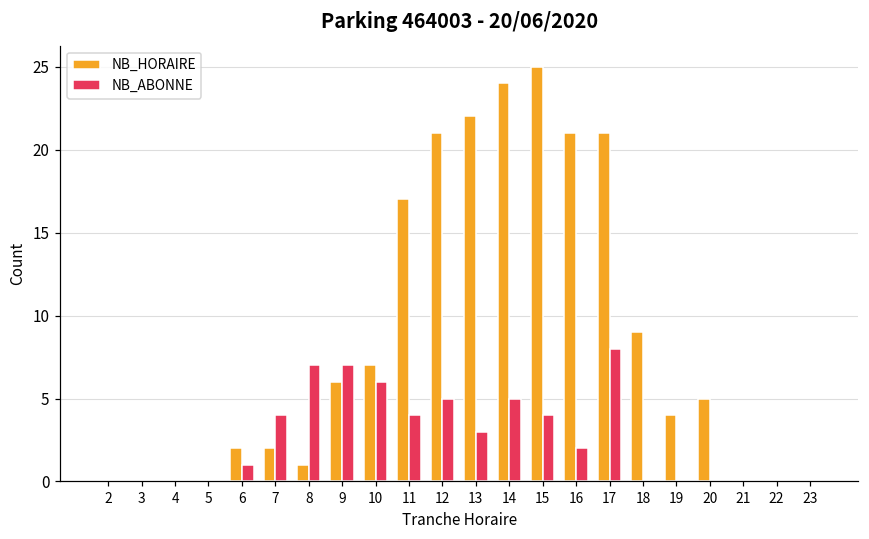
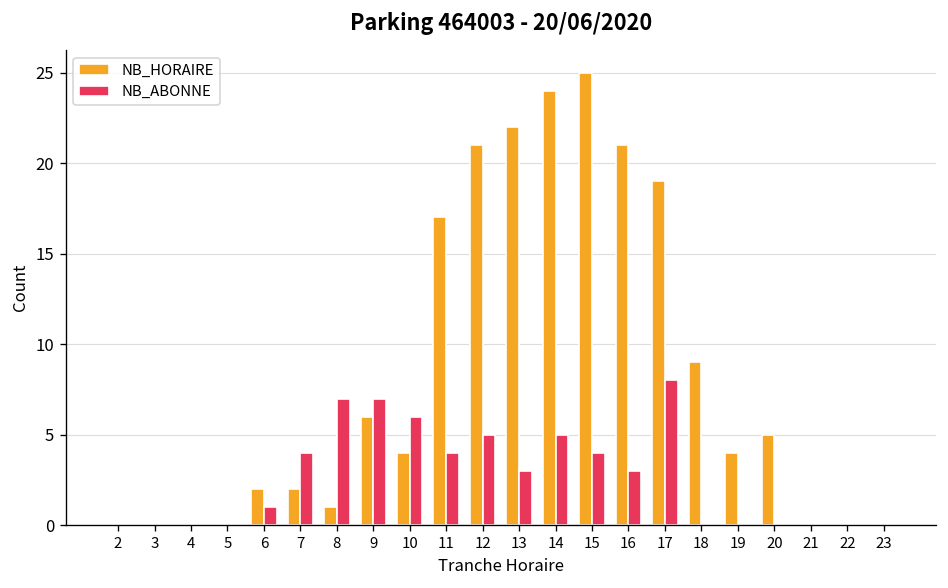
  {
    "NB_HORAIRE": {
      "2": 0,
      "3": 0,
      "4": 0,
      "5": 0,
      "6": 2,
      "7": 2,
      "8": 1,
      "9": 6,
-     "10": 7,
+     "10": 4,
      "11": 17,
      "12": 21,
      "13": 22,
      "14": 24,
      "15": 25,
      "16": 21,
-     "17": 21,
+     "17": 19,
      "18": 9,
      "19": 4,
      "20": 5,
      "21": 0,
      "22": 0,
      "23": 0
    },
    "NB_ABONNE": {
      "2": 0,
      "3": 0,
      "4": 0,
      "5": 0,
      "6": 1,
      "7": 4,
      "8": 7,
      "9": 7,
      "10": 6,
      "11": 4,
      "12": 5,
      "13": 3,
      "14": 5,
      "15": 4,
-     "16": 2,
+     "16": 3,
      "17": 8,
      "18": 0,
      "19": 0,
      "20": 0,
      "21": 0,
      "22": 0,
      "23": 0
    }
  }
